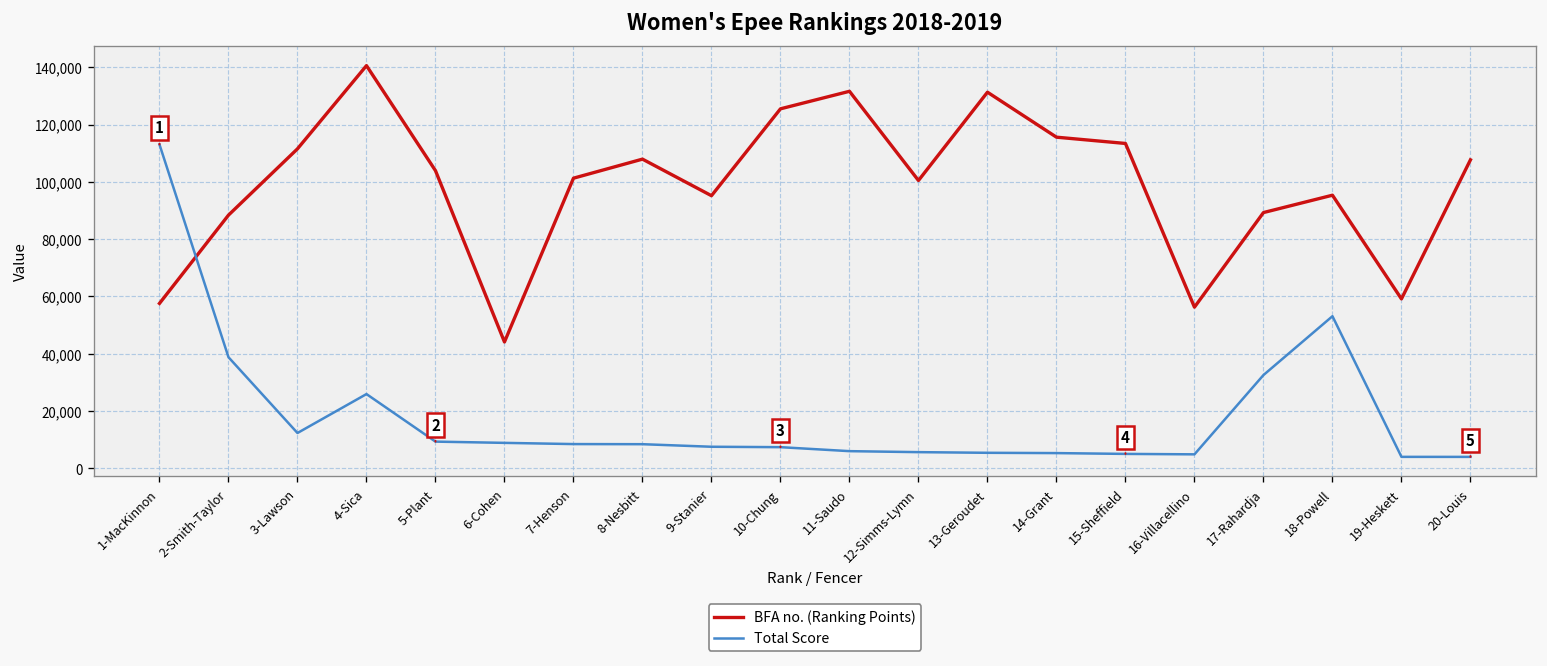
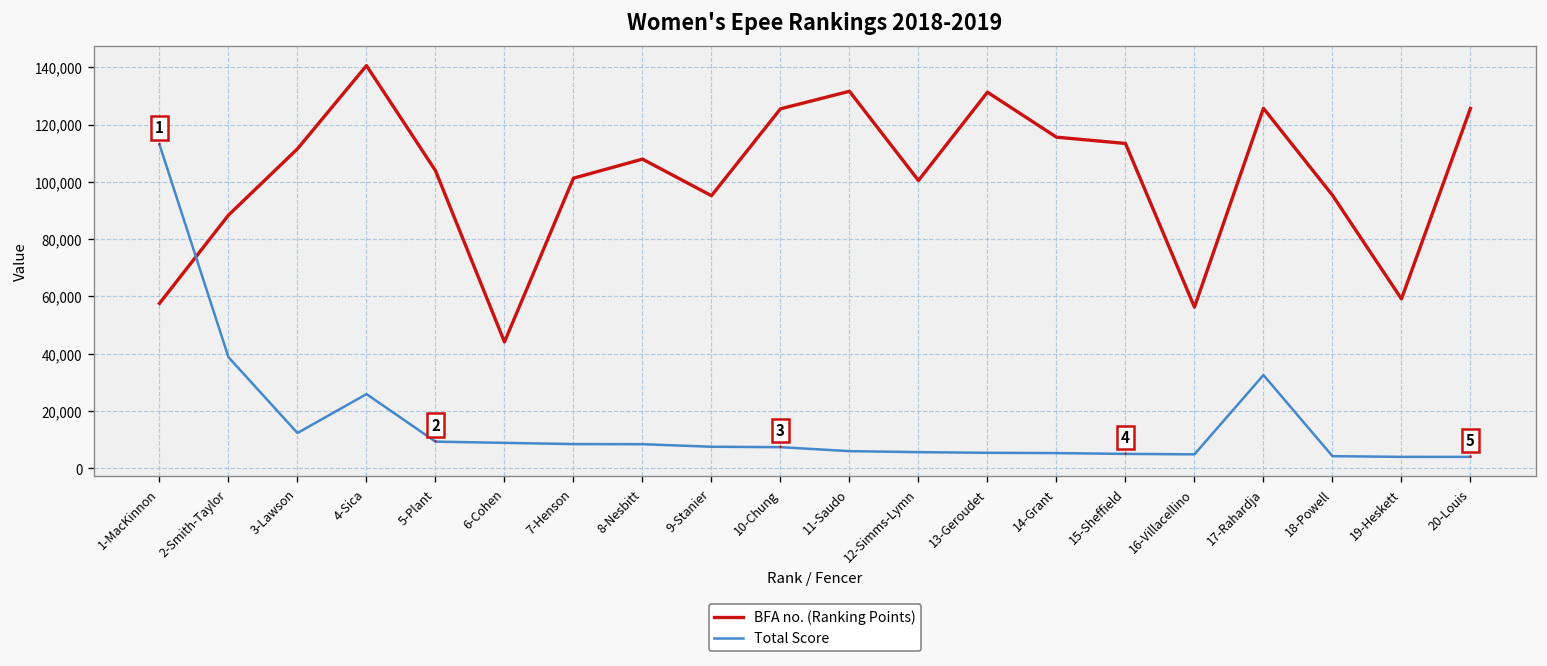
  {
    "BFA no. (Ranking Points)": {
      "1-MacKinnon": "58,000",
      "2-Smith-Taylor": "88,000",
      "3-Lawson": "112,000",
      "4-Sica": "141,000",
      "5-Plant": "104,000",
      "6-Cohen": "44,000",
      "7-Henson": "101,000",
      "8-Nesbitt": "108,000",
      "9-Stanier": "95,000",
      "10-Chung": "125,000",
      "11-Saudo": "132,000",
      "12-Simms-Lymn": "100,000",
      "13-Geroudet": "131,000",
      "14-Grant": "116,000",
      "15-Sheffield": "113,000",
      "16-Villacellino": "56,000",
-     "17-Rahardja": "89,000",
+     "17-Rahardja": "126,000",
      "18-Powell": "95,000",
      "19-Heskett": "59,000",
-     "20-Louis": "108,000"
+     "20-Louis": "126,000"
    },
    "Total Score": {
      "2-Smith-Taylor": "39,000",
      "3-Lawson": "12,000",
      "4-Sica": "26,000",
      "6-Cohen": "9,000",
      "7-Henson": "8,000",
      "8-Nesbitt": "8,000",
      "9-Stanier": "8,000",
      "11-Saudo": "6,000",
      "12-Simms-Lymn": "6,000",
      "13-Geroudet": "5,000",
      "14-Grant": "5,000",
      "16-Villacellino": "5,000",
      "17-Rahardja": "33,000",
-     "18-Powell": "53,000",
+     "18-Powell": "4,000",
      "19-Heskett": "4,000"
    }
  }
